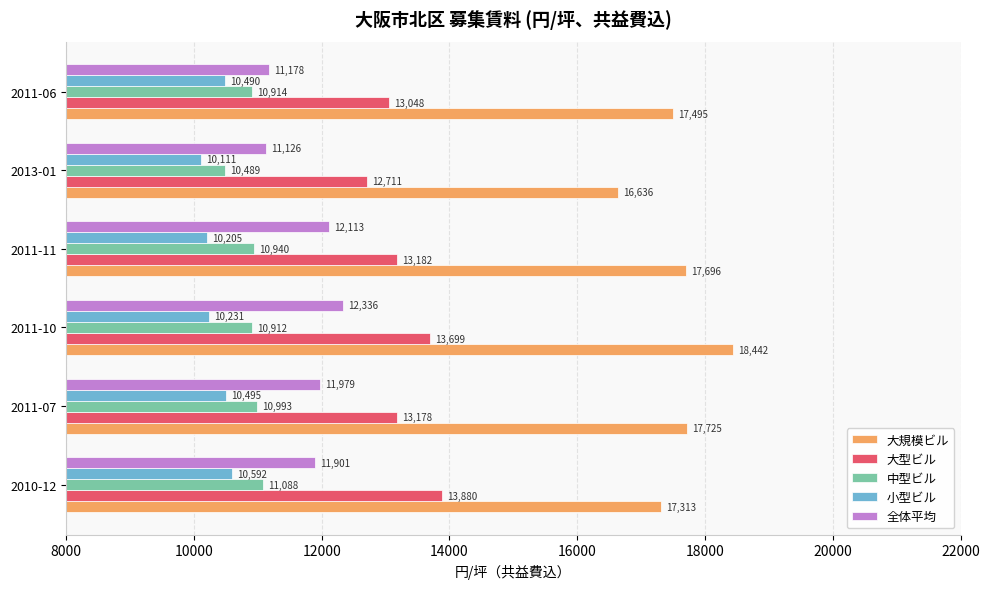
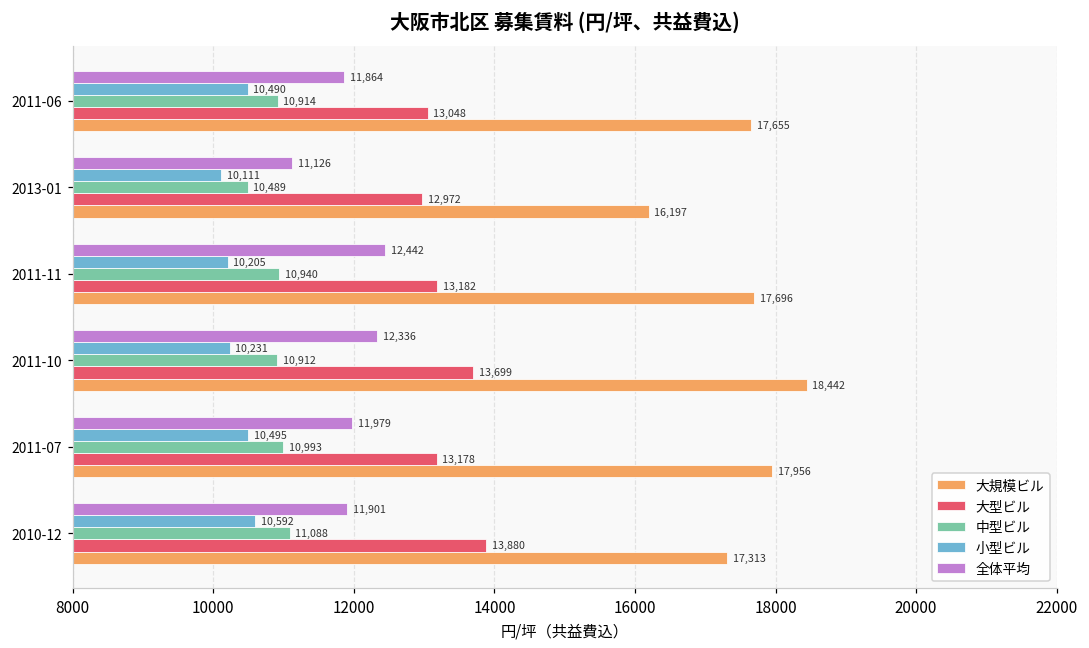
  {
    "大規模ビル": {
-     "2011-06": "17,495",
-     "2013-01": "16,636",
+     "2011-06": "17,655",
+     "2013-01": "16,197",
      "2011-11": "17,696",
      "2011-10": "18,442",
-     "2011-07": "17,725",
+     "2011-07": "17,956",
      "2010-12": "17,313"
    },
    "大型ビル": {
      "2011-06": "13,048",
-     "2013-01": "12,711",
+     "2013-01": "12,972",
      "2011-11": "13,182",
      "2011-10": "13,699",
      "2011-07": "13,178",
      "2010-12": "13,880"
    },
    "全体平均": {
-     "2011-06": "11,178",
+     "2011-06": "11,864",
      "2013-01": "11,126",
-     "2011-11": "12,113",
+     "2011-11": "12,442",
      "2011-10": "12,336",
      "2011-07": "11,979",
      "2010-12": "11,901"
    }
  }
